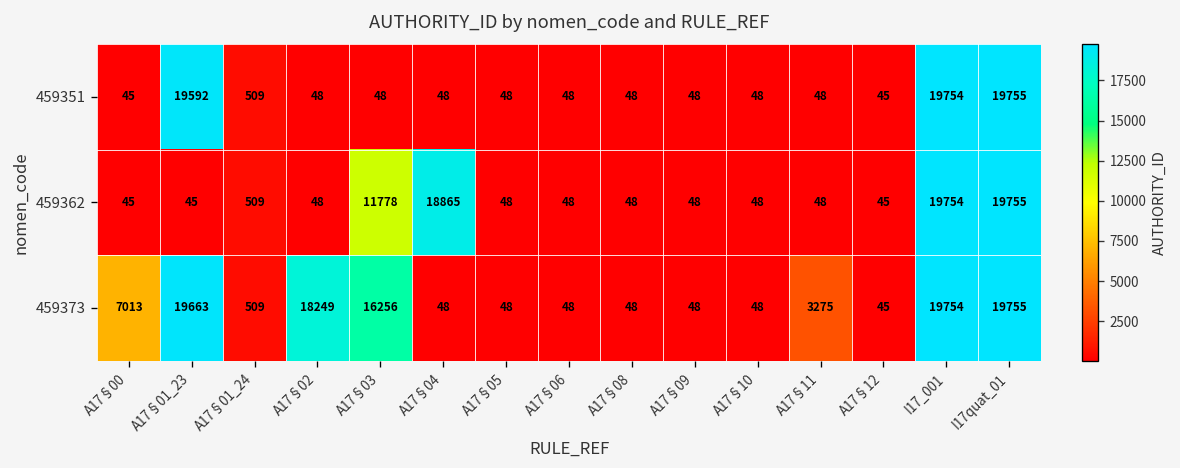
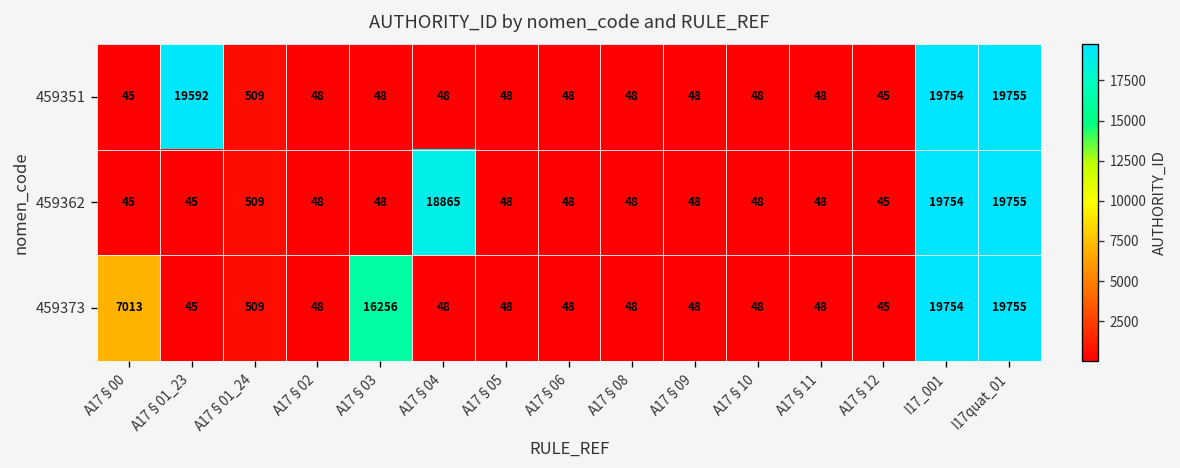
  {
    "459351": {
      "A17§00": 45,
      "A17§01_23": 19592,
      "A17§01_24": 509,
      "A17§02": 48,
      "A17§03": 48,
      "A17§04": 48,
      "A17§05": 48,
      "A17§06": 48,
      "A17§08": 48,
      "A17§09": 48,
      "A17§10": 48,
      "A17§11": 48,
      "A17§12": 45,
      "I17_001": 19754,
      "I17quat_01": 19755
    },
    "459362": {
      "A17§00": 45,
      "A17§01_23": 45,
      "A17§01_24": 509,
      "A17§02": 48,
-     "A17§03": 11778,
+     "A17§03": 48,
      "A17§04": 18865,
      "A17§05": 48,
      "A17§06": 48,
      "A17§08": 48,
      "A17§09": 48,
      "A17§10": 48,
      "A17§11": 48,
      "A17§12": 45,
      "I17_001": 19754,
      "I17quat_01": 19755
    },
    "459373": {
      "A17§00": 7013,
-     "A17§01_23": 19663,
+     "A17§01_23": 45,
      "A17§01_24": 509,
-     "A17§02": 18249,
+     "A17§02": 48,
      "A17§03": 16256,
      "A17§04": 48,
      "A17§05": 48,
      "A17§06": 48,
      "A17§08": 48,
      "A17§09": 48,
      "A17§10": 48,
-     "A17§11": 3275,
+     "A17§11": 48,
      "A17§12": 45,
      "I17_001": 19754,
      "I17quat_01": 19755
    }
  }
